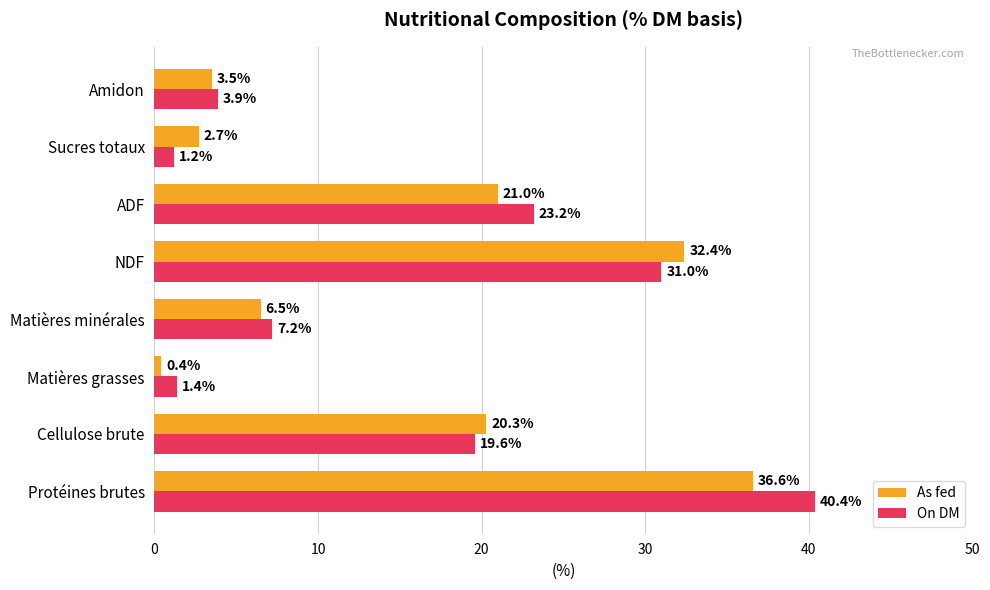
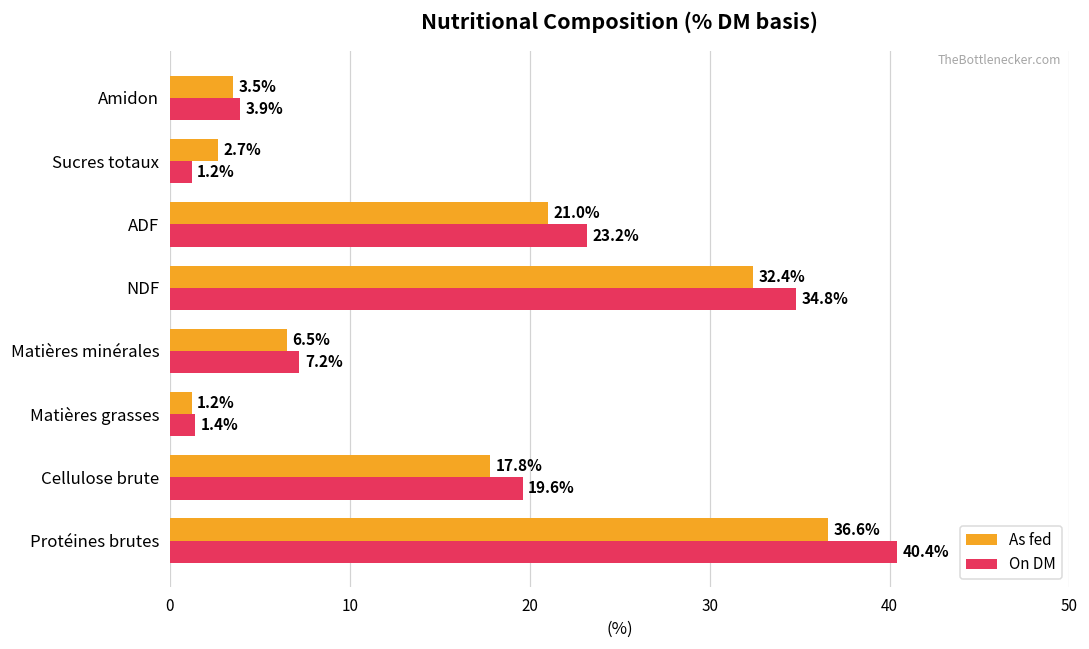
  {
    "As fed": {
      "Amidon": "3.5%",
      "Sucres totaux": "2.7%",
      "ADF": "21.0%",
      "NDF": "32.4%",
      "Matières minérales": "6.5%",
-     "Matières grasses": "0.4%",
-     "Cellulose brute": "20.3%",
+     "Matières grasses": "1.2%",
+     "Cellulose brute": "17.8%",
      "Protéines brutes": "36.6%"
    },
    "On DM": {
      "Amidon": "3.9%",
      "Sucres totaux": "1.2%",
      "ADF": "23.2%",
-     "NDF": "31.0%",
+     "NDF": "34.8%",
      "Matières minérales": "7.2%",
      "Matières grasses": "1.4%",
      "Cellulose brute": "19.6%",
      "Protéines brutes": "40.4%"
    }
  }
